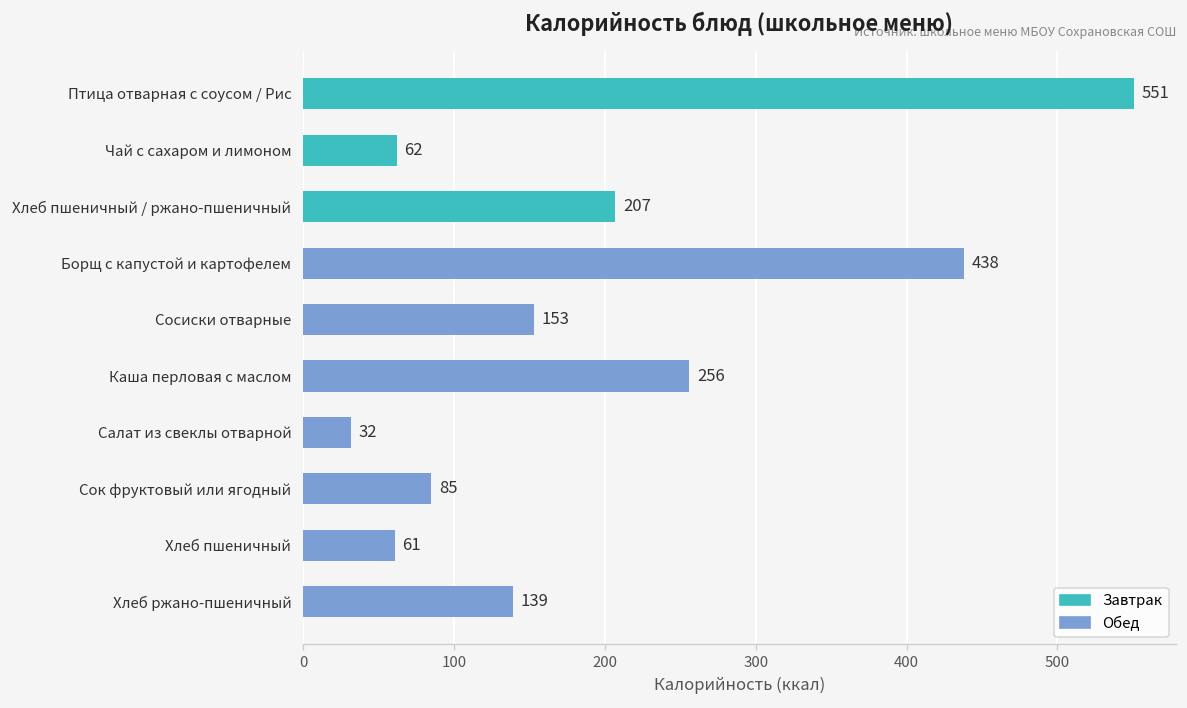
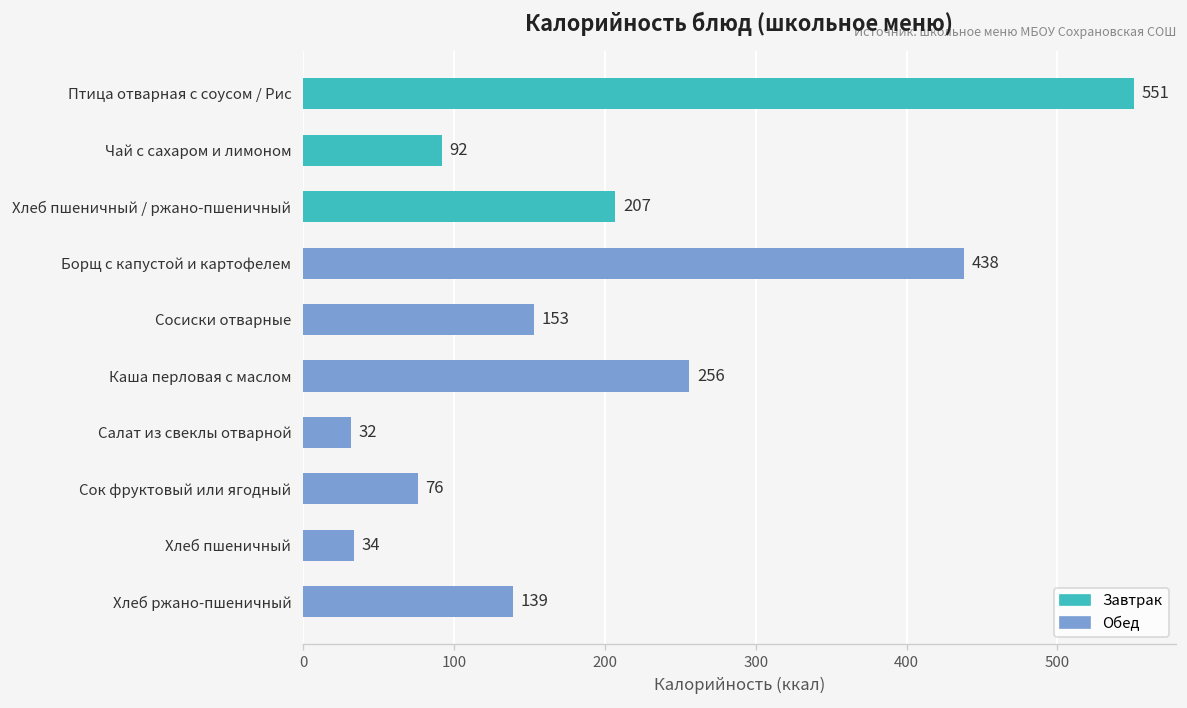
  {
    "Птица отварная с соусом / Рис": 551,
-   "Чай с сахаром и лимоном": 62,
+   "Чай с сахаром и лимоном": 92,
    "Хлеб пшеничный / ржано-пшеничный": 207,
    "Борщ с капустой и картофелем": 438,
    "Сосиски отварные": 153,
    "Каша перловая с маслом": 256,
    "Салат из свеклы отварной": 32,
-   "Сок фруктовый или ягодный": 85,
-   "Хлеб пшеничный": 61,
+   "Сок фруктовый или ягодный": 76,
+   "Хлеб пшеничный": 34,
    "Хлеб ржано-пшеничный": 139
  }
